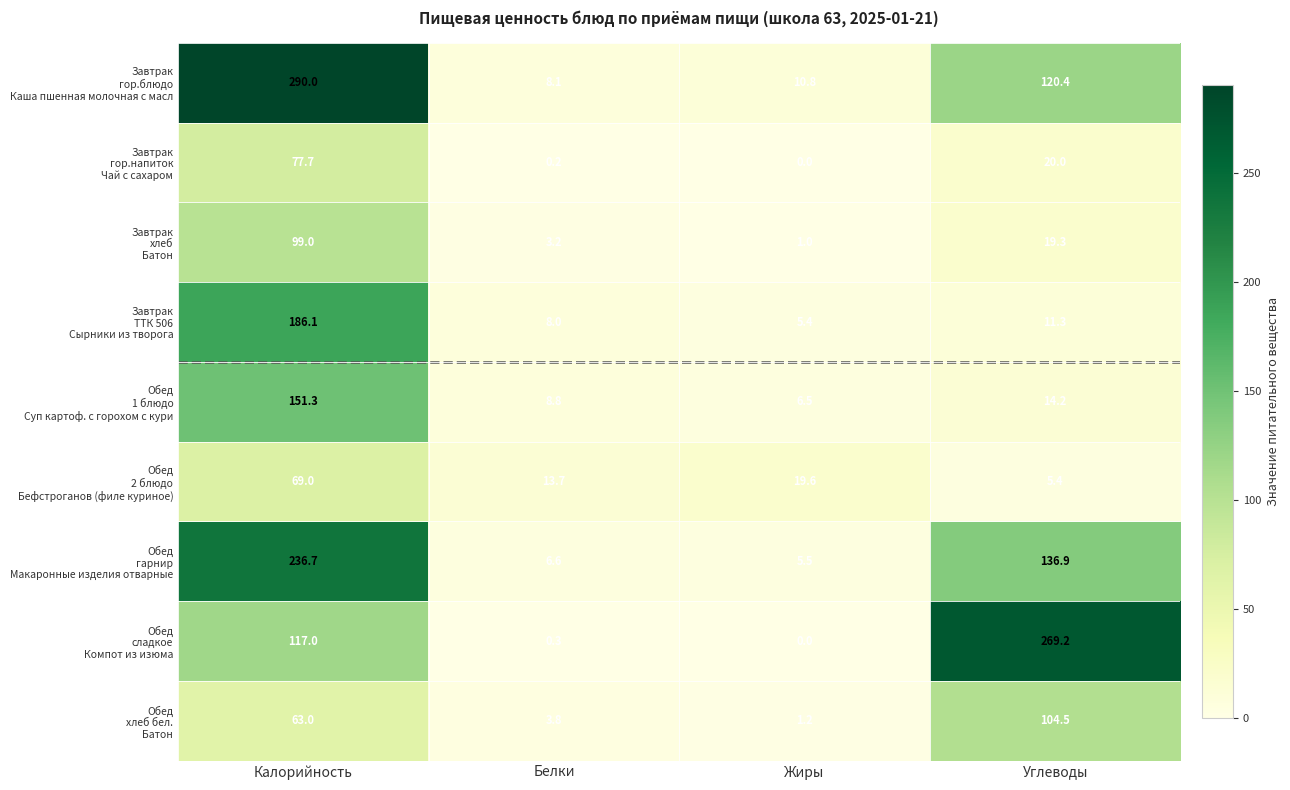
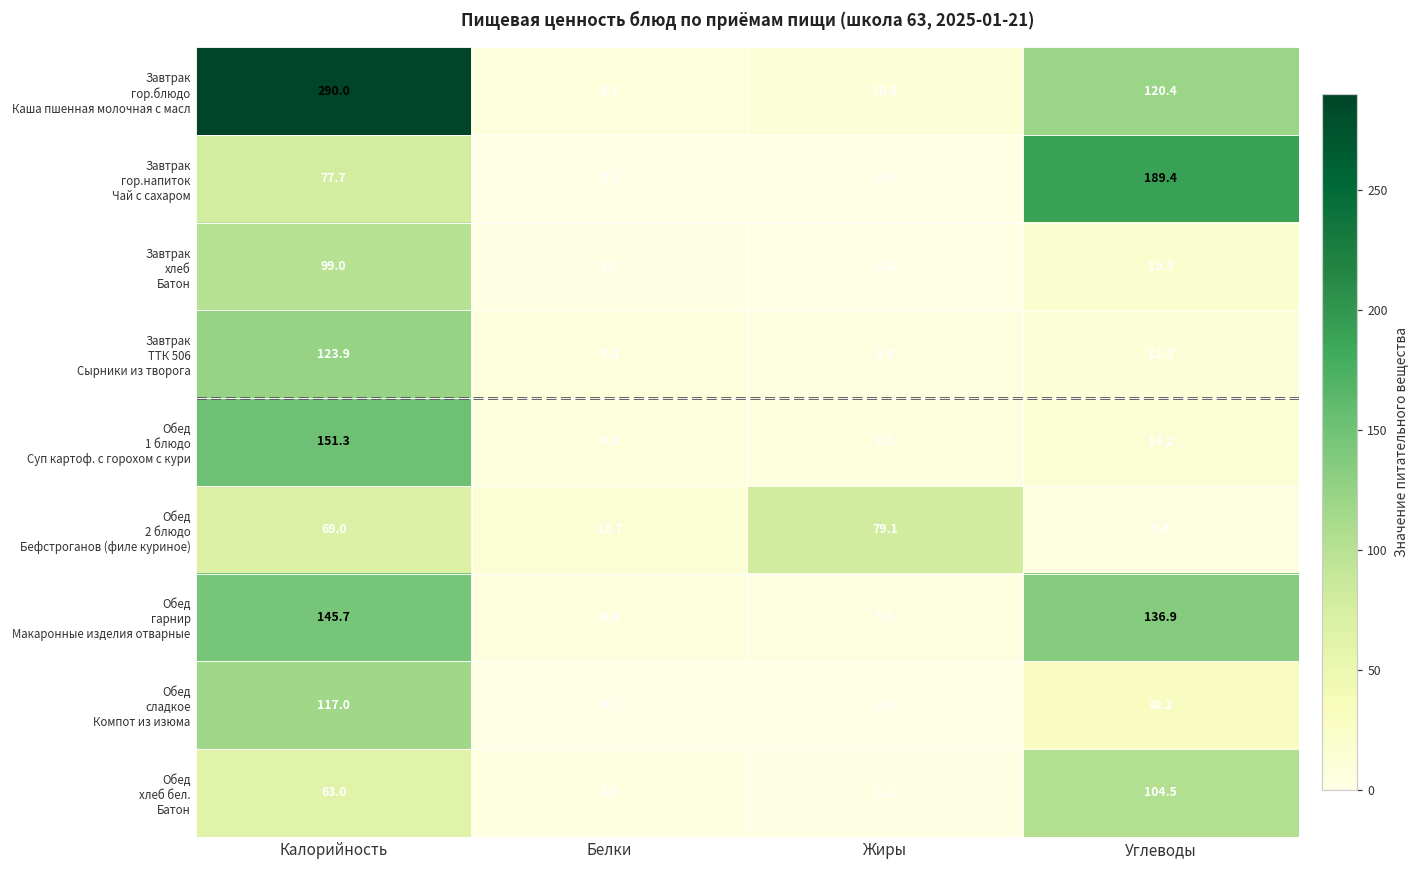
  {
    "Завтрак гор.блюдо Каша пшенная молочная с масл": {
      "Калорийность": 290.0,
      "Углеводы": 120.4
    },
    "Завтрак гор.напиток Чай с сахаром": {
      "Калорийность": 77.7,
-     "Углеводы": 20.0
+     "Углеводы": 189.4
    },
    "Завтрак хлеб Батон": {
      "Калорийность": 99.0,
      "Углеводы": 19.3
    },
    "Завтрак ТТК 506 Сырники из творога": {
-     "Калорийность": 186.1
+     "Калорийность": 123.9
    },
    "Обед 1 блюдо Суп картоф. с горохом с кури": {
      "Калорийность": 151.3
    },
    "Обед 2 блюдо Бефстроганов (филе куриное)": {
      "Калорийность": 69.0,
-     "Жиры": 19.6
+     "Жиры": 79.1
    },
    "Обед гарнир Макаронные изделия отварные": {
-     "Калорийность": 236.7,
+     "Калорийность": 145.7,
      "Углеводы": 136.9
    },
    "Обед сладкое Компот из изюма": {
      "Калорийность": 117.0,
-     "Углеводы": 269.2
+     "Углеводы": 30.2
    },
    "Обед хлеб бел. Батон": {
      "Калорийность": 63.0,
      "Углеводы": 104.5
    }
  }
